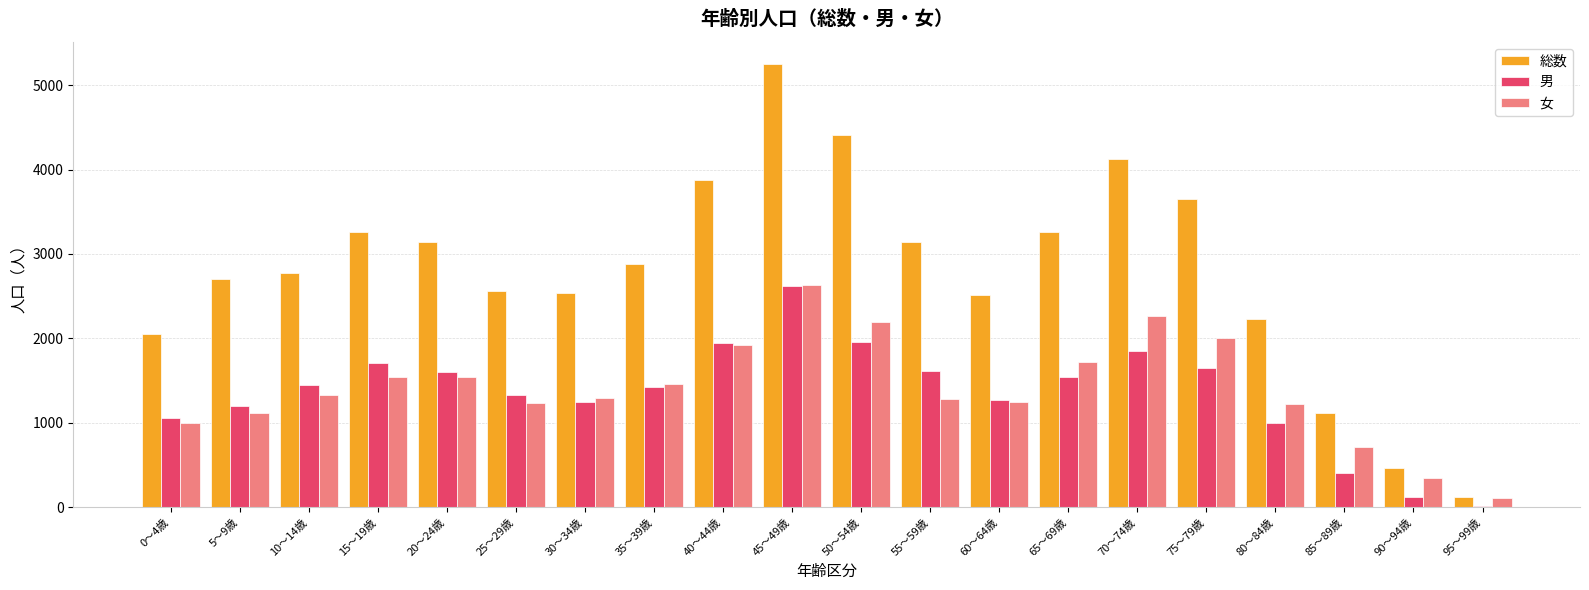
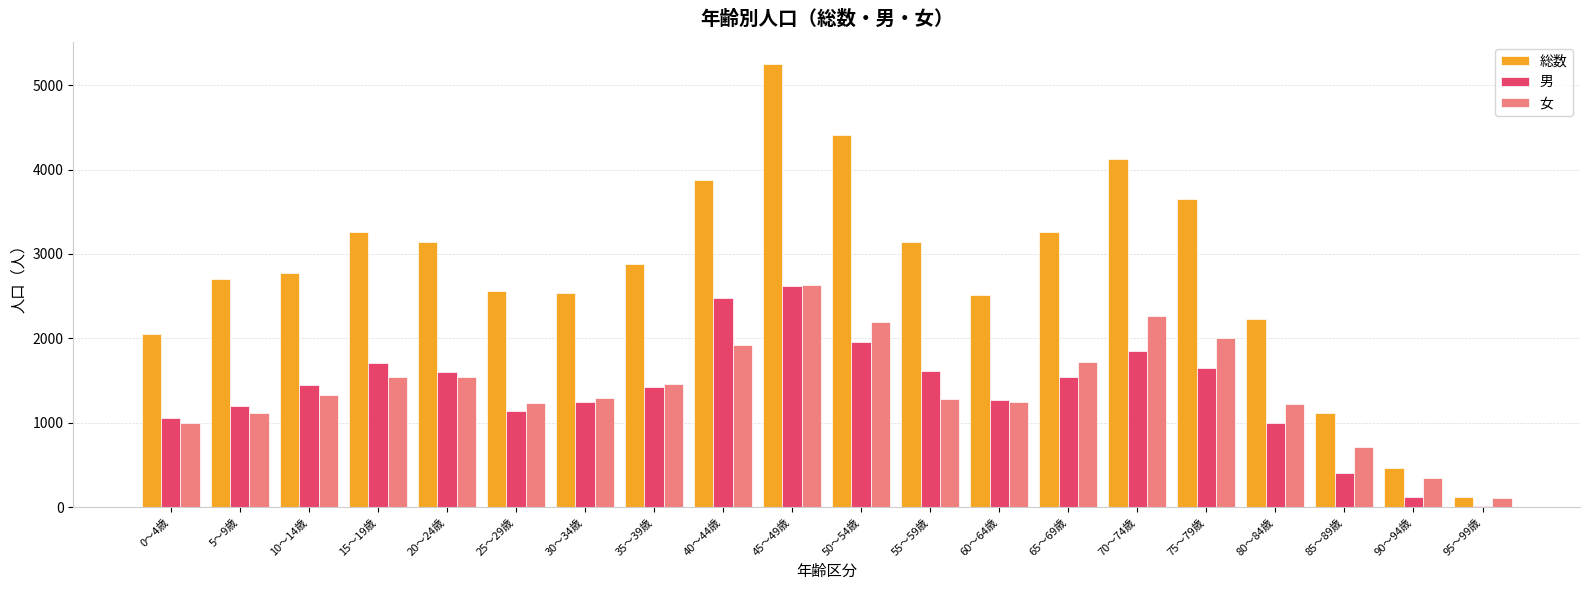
  {
    "総数": {
      "0～4歳": 2100,
      "5～9歳": 2700,
      "10～14歳": 2800,
      "15～19歳": 3300,
      "20～24歳": 3100,
      "25～29歳": 2600,
      "30～34歳": 2500,
      "35～39歳": 2900,
      "40～44歳": 3900,
      "45～49歳": 5200,
      "50～54歳": 4400,
      "55～59歳": 3100,
      "60～64歳": 2500,
      "65～69歳": 3300,
      "70～74歳": 4100,
      "75～79歳": 3700,
      "80～84歳": 2200,
      "85～89歳": 1100,
      "90～94歳": 500,
      "95～99歳": 100
    },
    "男": {
      "0～4歳": 1100,
      "5～9歳": 1200,
      "10～14歳": 1400,
      "15～19歳": 1700,
      "20～24歳": 1600,
-     "25～29歳": 1300,
+     "25～29歳": 1100,
      "30～34歳": 1200,
      "35～39歳": 1400,
-     "40～44歳": 2000,
+     "40～44歳": 2500,
      "45～49歳": 2600,
      "50～54歳": 2000,
      "55～59歳": 1600,
      "60～64歳": 1300,
      "65～69歳": 1500,
      "70～74歳": 1900,
      "75～79歳": 1700,
      "80～84歳": 1000,
      "85～89歳": 400,
      "90～94歳": 100
    },
    "女": {
      "0～4歳": 1000,
      "5～9歳": 1100,
      "10～14歳": 1300,
      "15～19歳": 1500,
      "20～24歳": 1500,
      "25～29歳": 1200,
      "30～34歳": 1300,
      "35～39歳": 1500,
      "40～44歳": 1900,
      "45～49歳": 2600,
      "50～54歳": 2200,
      "55～59歳": 1300,
      "60～64歳": 1200,
      "65～69歳": 1700,
      "70～74歳": 2300,
      "75～79歳": 2000,
      "80～84歳": 1200,
      "85～89歳": 700,
      "90～94歳": 300,
      "95～99歳": 100
    }
  }
